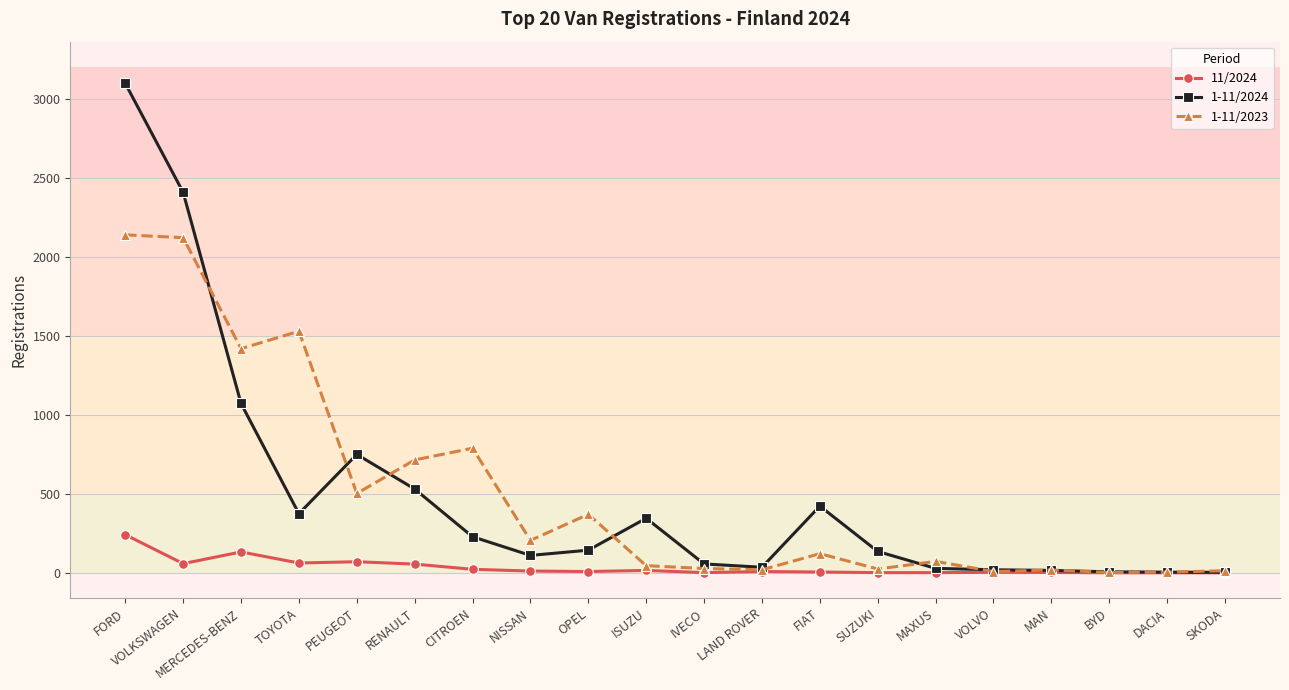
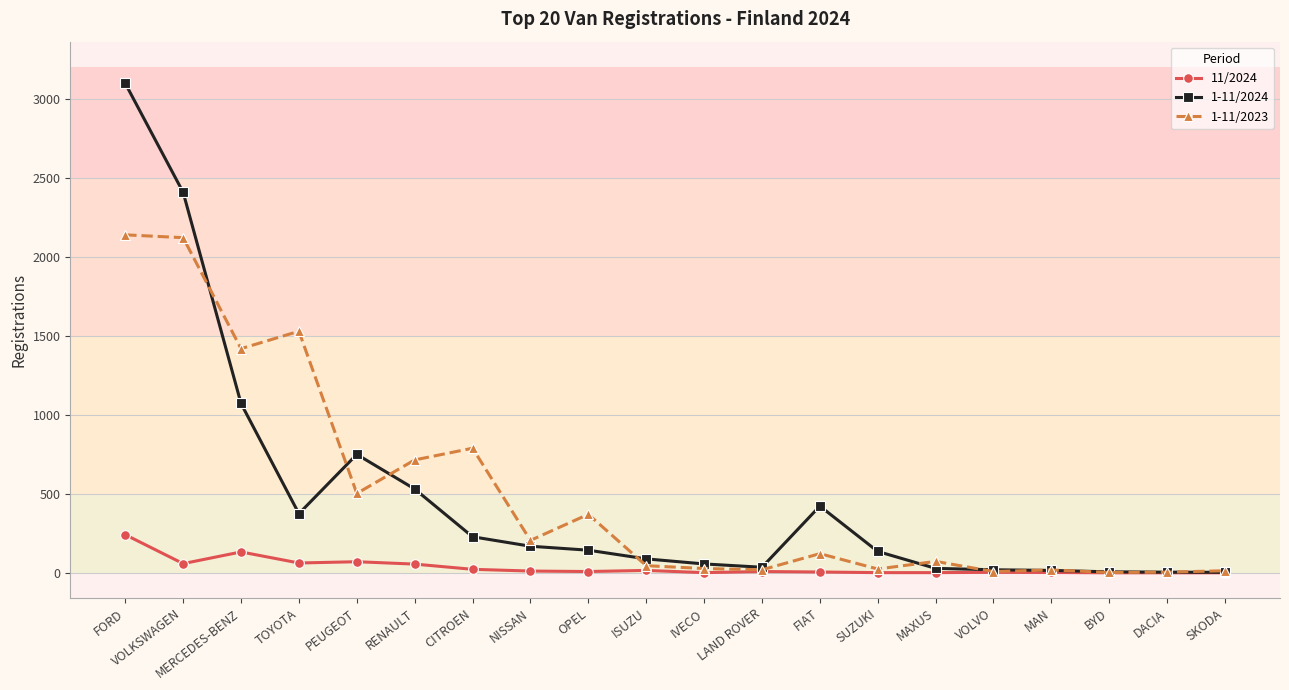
  {
    "1-11/2024": {
      "FORD": 3100,
      "VOLKSWAGEN": 2410,
      "MERCEDES-BENZ": 1070,
      "TOYOTA": 370,
      "PEUGEOT": 750,
      "RENAULT": 530,
      "CITROEN": 230,
-     "NISSAN": 110,
+     "NISSAN": 170,
      "OPEL": 140,
-     "ISUZU": 350,
+     "ISUZU": 90,
      "IVECO": 60,
      "FIAT": 420,
      "SUZUKI": 140,
      "MAXUS": 30
    }
  }
